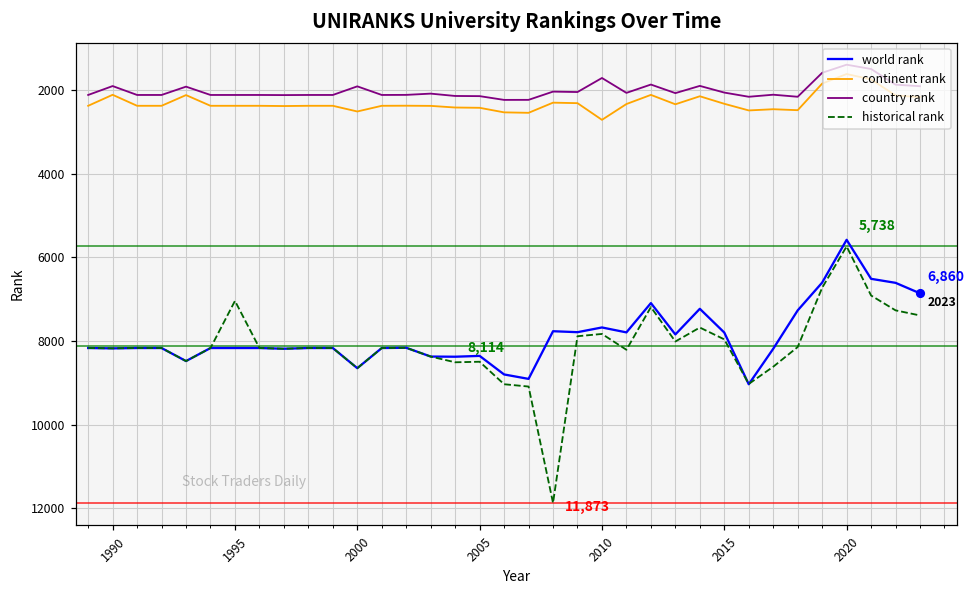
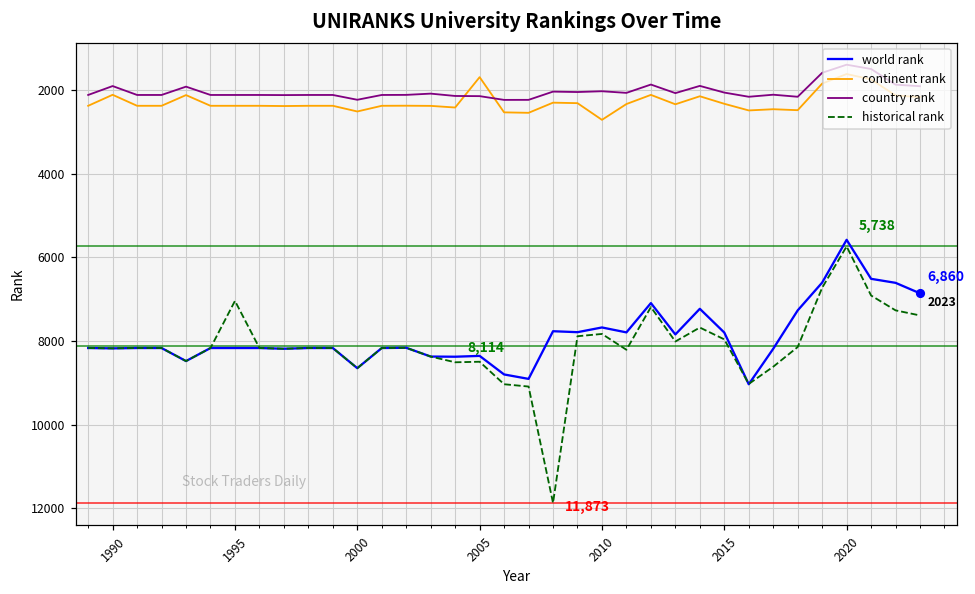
  {
    "continent rank": {
      "1990": "2100",
      "1995": "2400",
      "2000": "2500",
-     "2005": "2400",
+     "2005": "1700",
      "2010": "2700",
      "2015": "2300"
    },
    "country rank": {
      "1990": "1900",
      "1995": "2100",
-     "2000": "1900",
+     "2000": "2200",
      "2005": "2100",
-     "2010": "1700",
+     "2010": "2000",
      "2015": "2100"
    },
    "historical rank": {
      "2020": "5,738"
    }
  }
